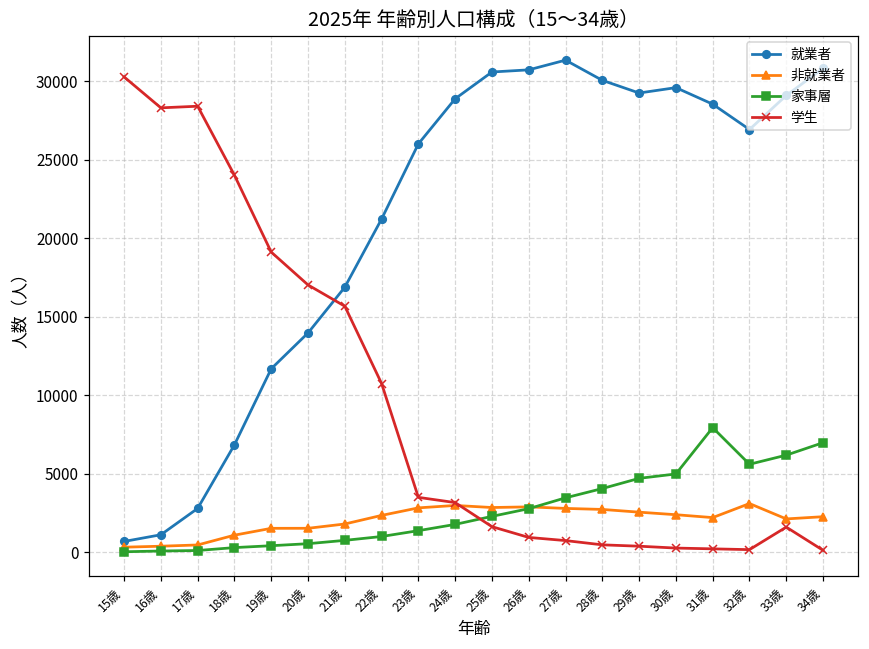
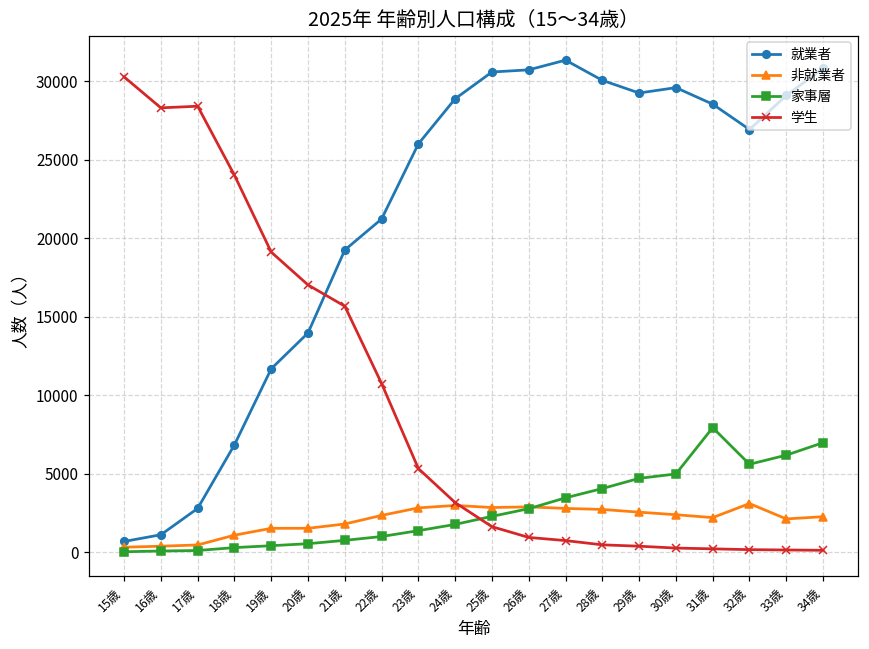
  {
    "就業者": {
      "15歳": 700,
      "16歳": 1100,
      "17歳": 2800,
      "18歳": 6800,
      "19歳": 11700,
      "20歳": 14000,
-     "21歳": 16900,
+     "21歳": 19300,
      "22歳": 21200,
      "23歳": 26000,
      "24歳": 28900,
      "25歳": 30600,
      "26歳": 30700,
      "27歳": 31300,
      "28歳": 30100,
      "29歳": 29300,
      "30歳": 29600,
      "31歳": 28500
    },
    "非就業者": {
      "15歳": 300,
      "16歳": 400,
      "17歳": 500,
      "18歳": 1100,
      "19歳": 1500,
      "20歳": 1500,
      "21歳": 1800,
      "22歳": 2400,
      "23歳": 2800,
      "24歳": 3000,
      "25歳": 2900,
      "27歳": 2800,
      "28歳": 2700,
      "29歳": 2600,
      "30歳": 2400,
      "31歳": 2200,
      "32歳": 3100,
      "33歳": 2100,
      "34歳": 2300
    },
    "家事層": {
      "15歳": 0,
      "16歳": 100,
      "17歳": 100,
      "18歳": 300,
      "19歳": 400,
      "20歳": 500,
      "21歳": 800,
      "22歳": 1000,
      "23歳": 1400,
      "24歳": 1800,
      "25歳": 2300,
      "27歳": 3500,
      "28歳": 4100,
      "29歳": 4700,
      "30歳": 5000,
      "31歳": 7900,
      "32歳": 5600,
      "33歳": 6200,
      "34歳": 7000
    },
    "学生": {
      "15歳": 30300,
      "16歳": 28300,
      "17歳": 28400,
      "18歳": 24000,
      "19歳": 19100,
      "20歳": 17000,
      "21歳": 15700,
      "22歳": 10800,
-     "23歳": 3500,
+     "23歳": 5300,
      "24歳": 3200,
      "25歳": 1600,
      "26歳": 900,
      "27歳": 700,
      "28歳": 500,
      "29歳": 400,
      "30歳": 300,
      "31歳": 200,
      "32歳": 200,
-     "33歳": 1600,
+     "33歳": 100,
      "34歳": 100
    }
  }
